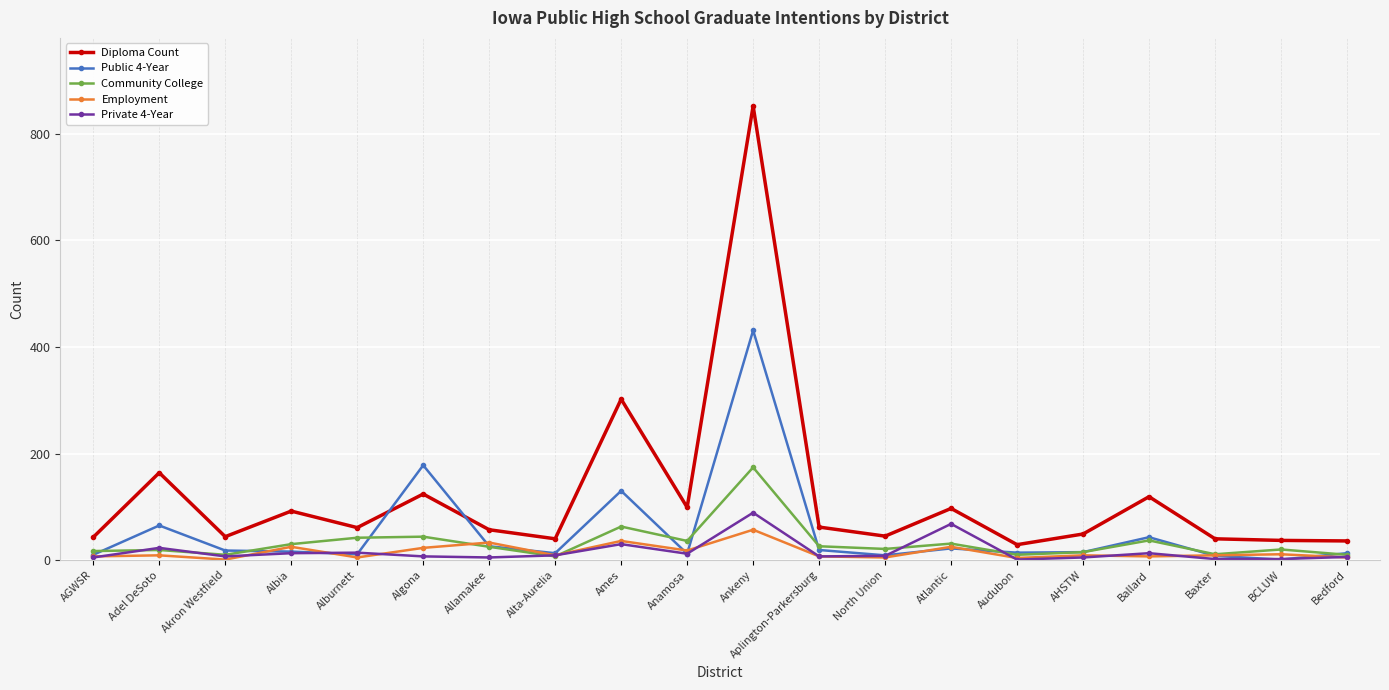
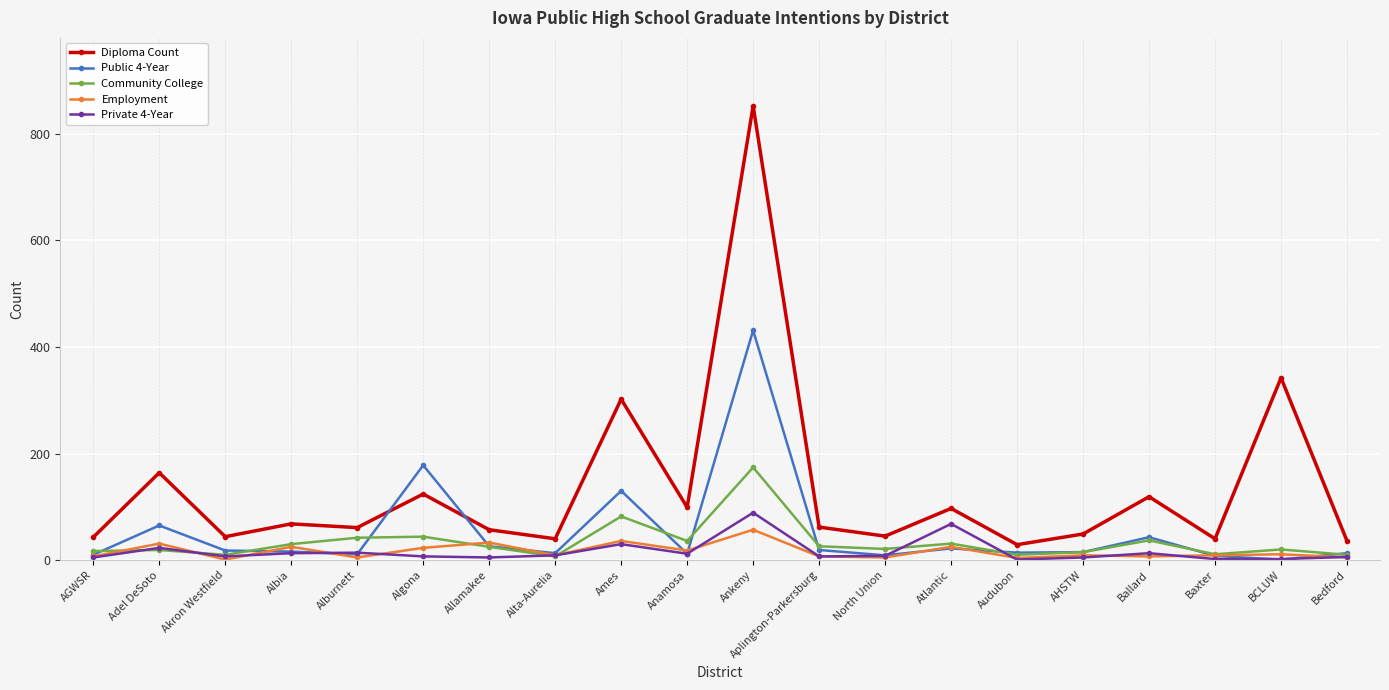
  {
    "Diploma Count": {
      "AGWSR": 40,
      "Adel DeSoto": 160,
      "Akron Westfield": 40,
-     "Albia": 90,
+     "Albia": 70,
      "Alburnett": 60,
      "Algona": 120,
      "Allamakee": 60,
      "Alta-Aurelia": 40,
      "Ames": 300,
      "Anamosa": 100,
      "Ankeny": 850,
      "Aplington-Parkersburg": 60,
      "North Union": 50,
      "Atlantic": 100,
      "Audubon": 30,
      "AHSTW": 50,
      "Ballard": 120,
      "Baxter": 40,
-     "BCLUW": 40,
+     "BCLUW": 340,
      "Bedford": 40
    },
    "Public 4-Year": {
      "Adel DeSoto": 70,
      "Akron Westfield": 20,
      "Algona": 180,
      "Ames": 130,
      "Ankeny": 430,
      "Aplington-Parkersburg": 20,
      "Ballard": 40
    },
    "Community College": {
      "AGWSR": 20,
      "Albia": 30,
      "Alburnett": 40,
      "Algona": 40,
-     "Ames": 60,
+     "Ames": 80,
      "Anamosa": 40,
      "Ankeny": 170,
      "Aplington-Parkersburg": 30,
      "North Union": 20,
      "Atlantic": 30,
      "Ballard": 40,
      "BCLUW": 20
    },
    "Employment": {
-     "Adel DeSoto": 10,
+     "Adel DeSoto": 30,
      "Akron Westfield": 0,
      "Albia": 30,
      "Alburnett": 10,
      "Algona": 20,
      "Allamakee": 30,
      "Ames": 40,
      "Anamosa": 20,
      "Ankeny": 60,
      "Ballard": 10,
      "BCLUW": 10
    },
    "Private 4-Year": {
      "Algona": 10,
      "Allamakee": 10,
      "Ames": 30,
      "Ankeny": 90,
      "Atlantic": 70,
      "Ballard": 10,
      "Baxter": 0
    }
  }
